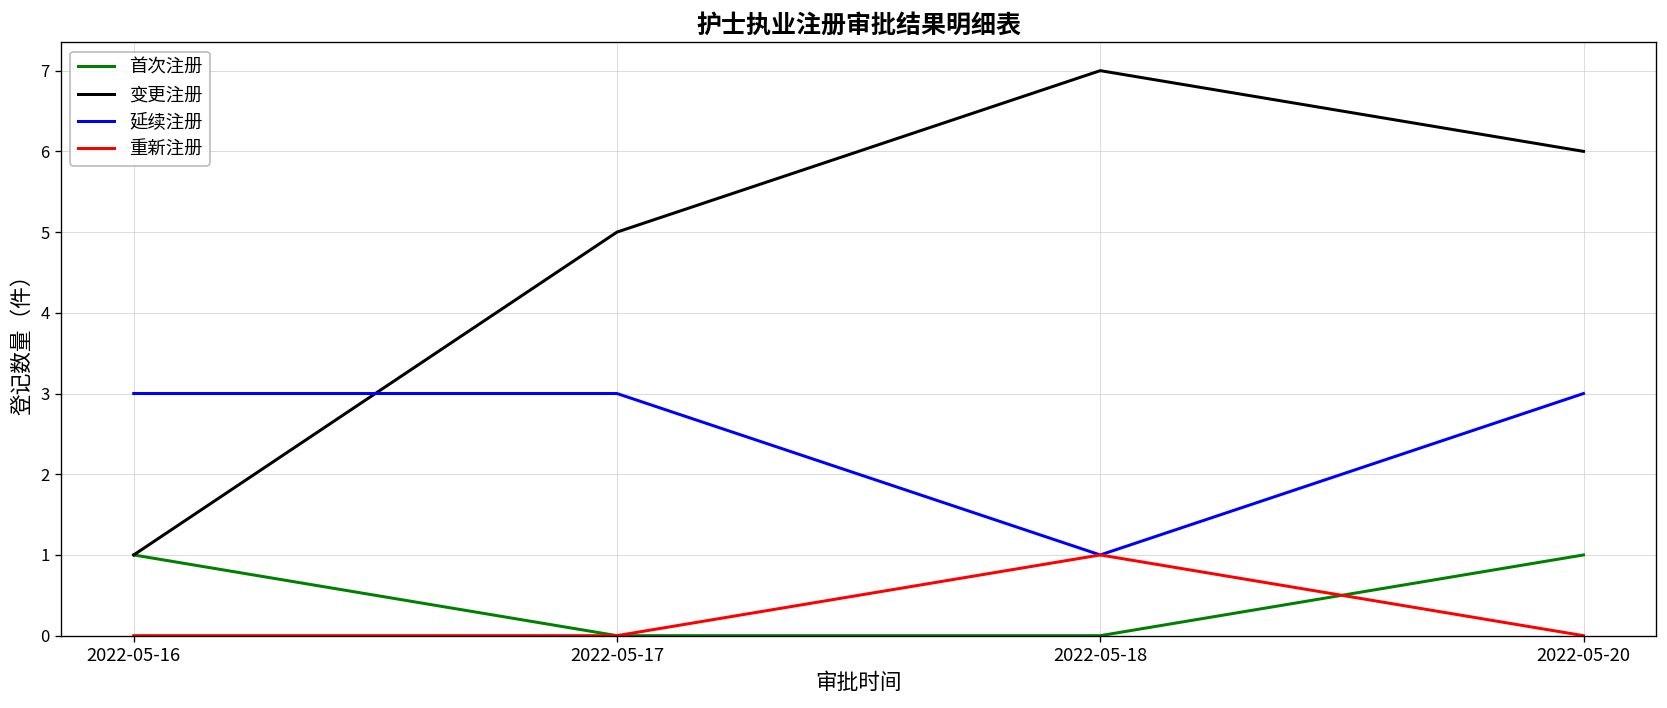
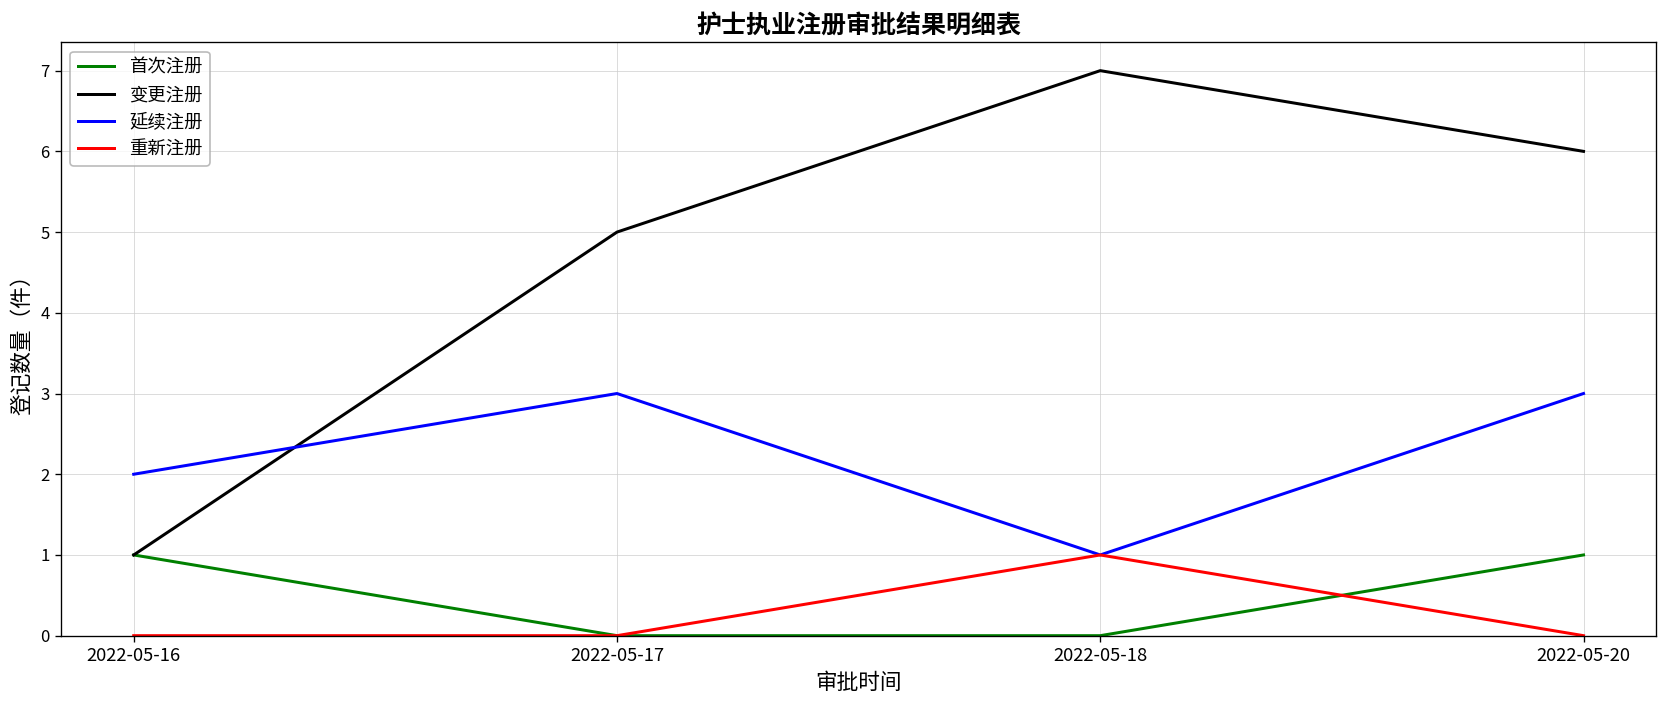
  {
    "首次注册": {
      "2022-05-18": 0,
      "2022-05-20": 1
    },
    "变更注册": {
      "2022-05-17": 5,
      "2022-05-18": 7,
      "2022-05-20": 6
    },
    "延续注册": {
-     "2022-05-16": 3,
+     "2022-05-16": 2,
      "2022-05-17": 3,
      "2022-05-20": 3
    },
    "重新注册": {
      "2022-05-16": 0,
      "2022-05-20": 0
    }
  }
